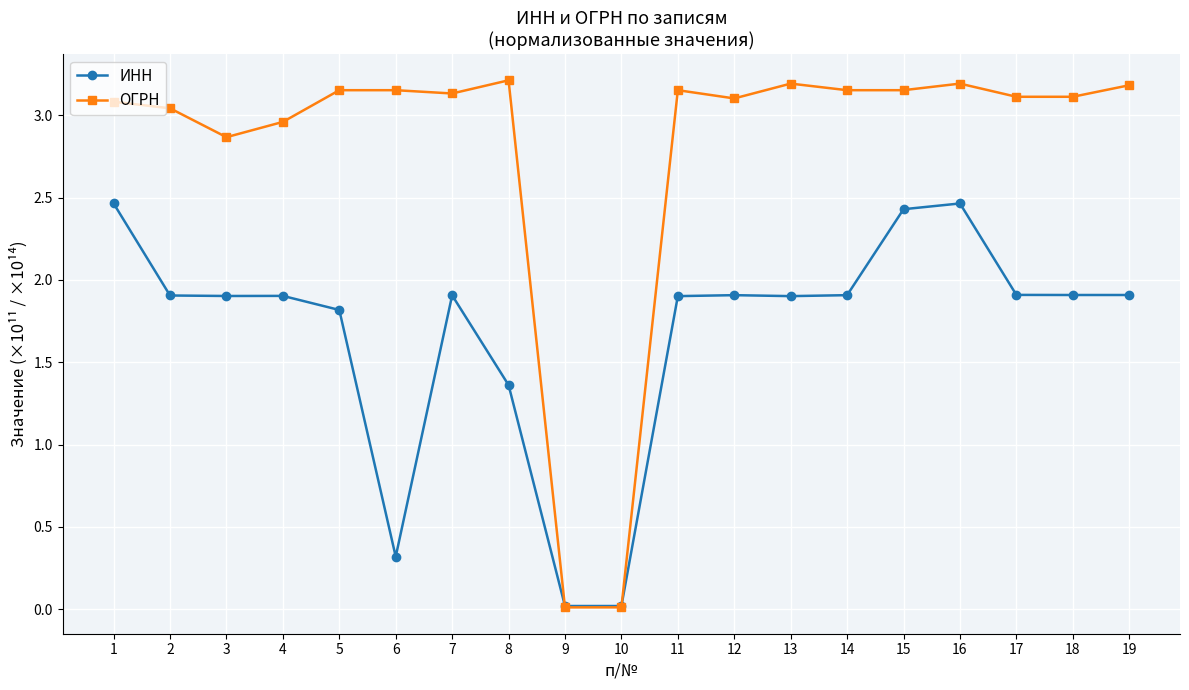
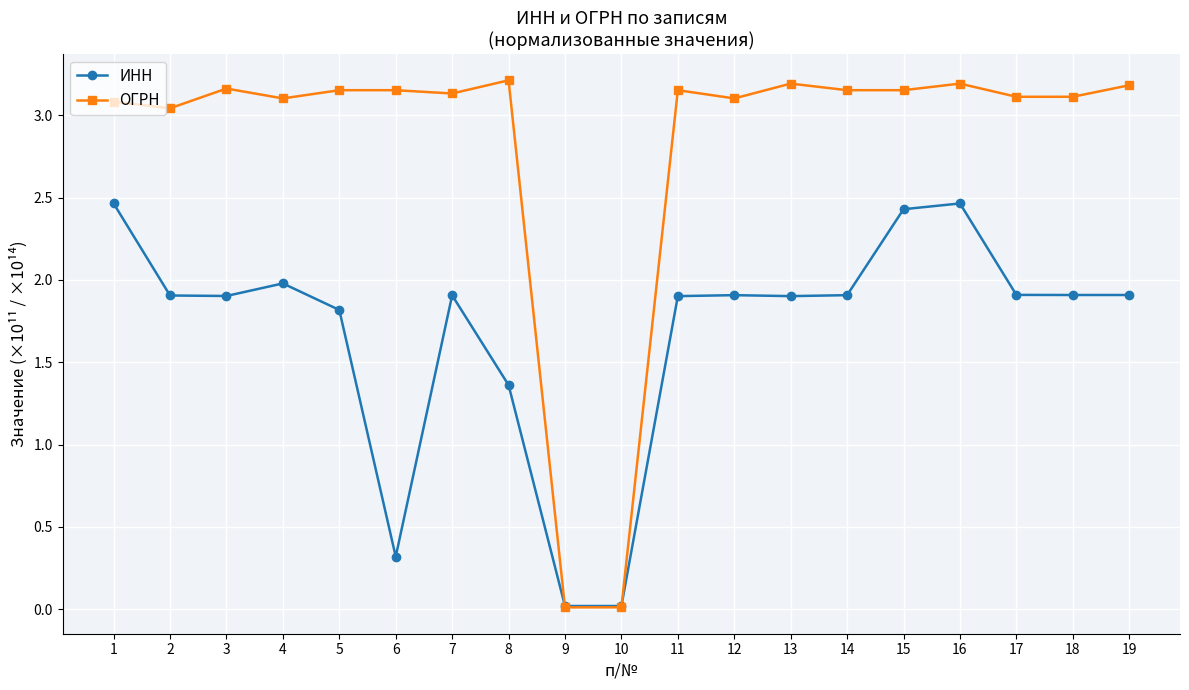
  {
    "ИНН": {
      "1": 2.46,
      "2": 1.91,
      "3": 1.90,
-     "4": 1.90,
+     "4": 1.98,
      "5": 1.82,
      "6": 0.32,
      "7": 1.91,
      "8": 1.36,
      "11": 1.90,
      "12": 1.91,
      "13": 1.90,
      "14": 1.91,
      "15": 2.43,
      "16": 2.46,
      "17": 1.91,
      "18": 1.91,
      "19": 1.91
    },
    "ОГРН": {
      "2": 3.04,
-     "3": 2.87,
-     "4": 2.96,
+     "3": 3.16,
+     "4": 3.10,
      "5": 3.15,
      "6": 3.15,
      "7": 3.13,
      "8": 3.21,
      "11": 3.15,
      "12": 3.10,
      "13": 3.19,
      "14": 3.15,
      "15": 3.15,
      "16": 3.19,
      "17": 3.11,
      "18": 3.11,
      "19": 3.18
    }
  }
